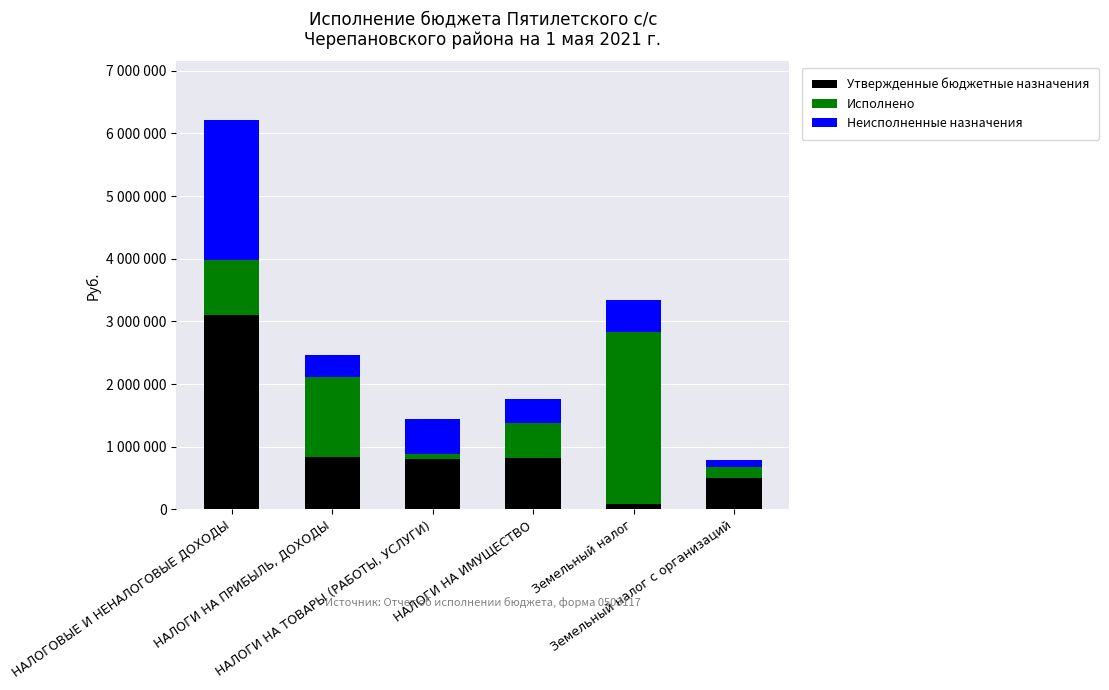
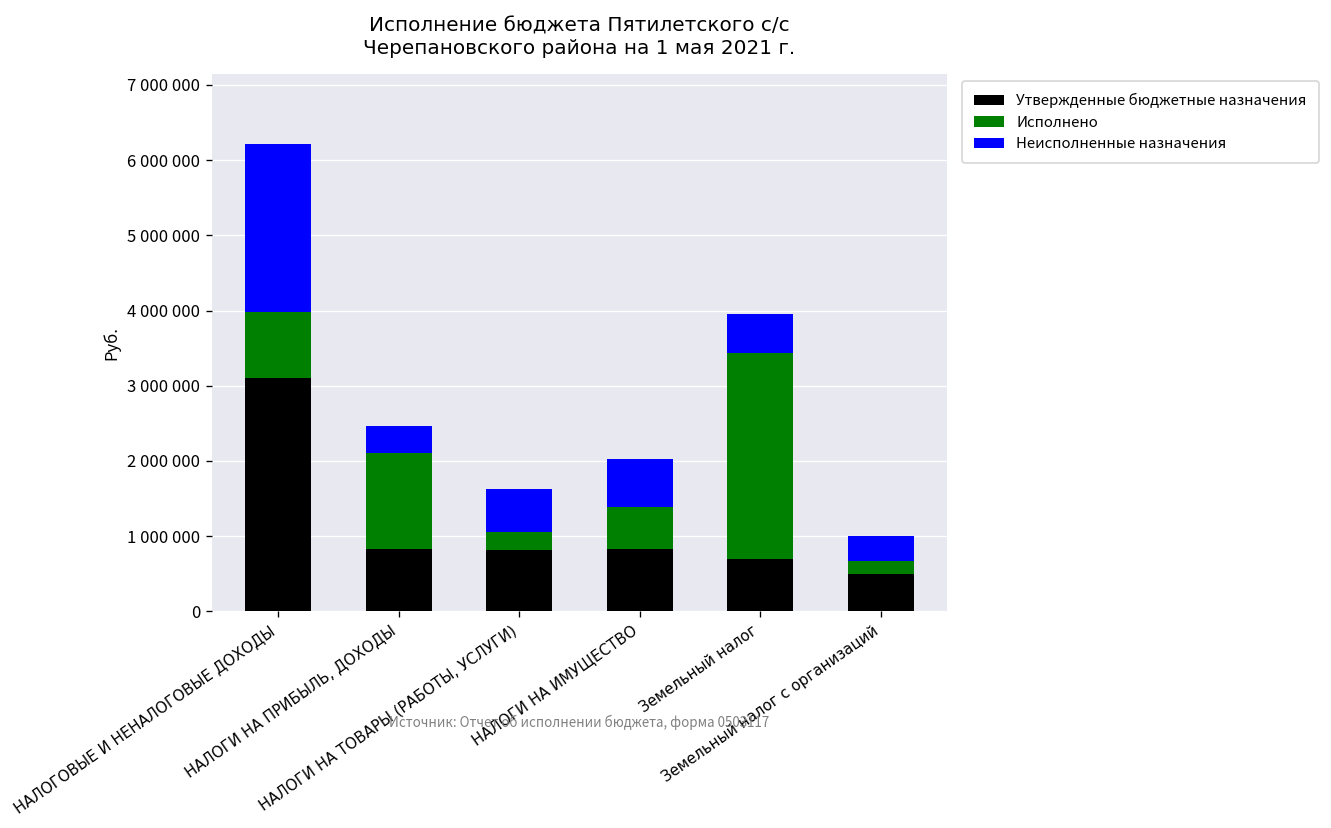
  {
    "Утвержденные бюджетные назначения": {
      "НАЛОГОВЫЕ И НЕНАЛОГОВЫЕ ДОХОДЫ": 3100000,
      "НАЛОГИ НА ПРИБЫЛЬ, ДОХОДЫ": 800000,
      "НАЛОГИ НА ТОВАРЫ (РАБОТЫ, УСЛУГИ)": 800000,
      "НАЛОГИ НА ИМУЩЕСТВО": 800000,
-     "Земельный налог": 100000,
+     "Земельный налог": 700000,
      "Земельный налог с организаций": 500000
    },
    "Исполнено": {
      "НАЛОГОВЫЕ И НЕНАЛОГОВЫЕ ДОХОДЫ": 900000,
      "НАЛОГИ НА ПРИБЫЛЬ, ДОХОДЫ": 1300000,
-     "НАЛОГИ НА ТОВАРЫ (РАБОТЫ, УСЛУГИ)": 100000,
+     "НАЛОГИ НА ТОВАРЫ (РАБОТЫ, УСЛУГИ)": 200000,
      "НАЛОГИ НА ИМУЩЕСТВО": 600000,
      "Земельный налог": 2700000,
      "Земельный налог с организаций": 200000
    },
    "Неисполненные назначения": {
      "НАЛОГОВЫЕ И НЕНАЛОГОВЫЕ ДОХОДЫ": 2200000,
      "НАЛОГИ НА ПРИБЫЛЬ, ДОХОДЫ": 400000,
      "НАЛОГИ НА ТОВАРЫ (РАБОТЫ, УСЛУГИ)": 600000,
-     "НАЛОГИ НА ИМУЩЕСТВО": 400000,
+     "НАЛОГИ НА ИМУЩЕСТВО": 600000,
      "Земельный налог": 500000,
-     "Земельный налог с организаций": 100000
+     "Земельный налог с организаций": 300000
    }
  }
